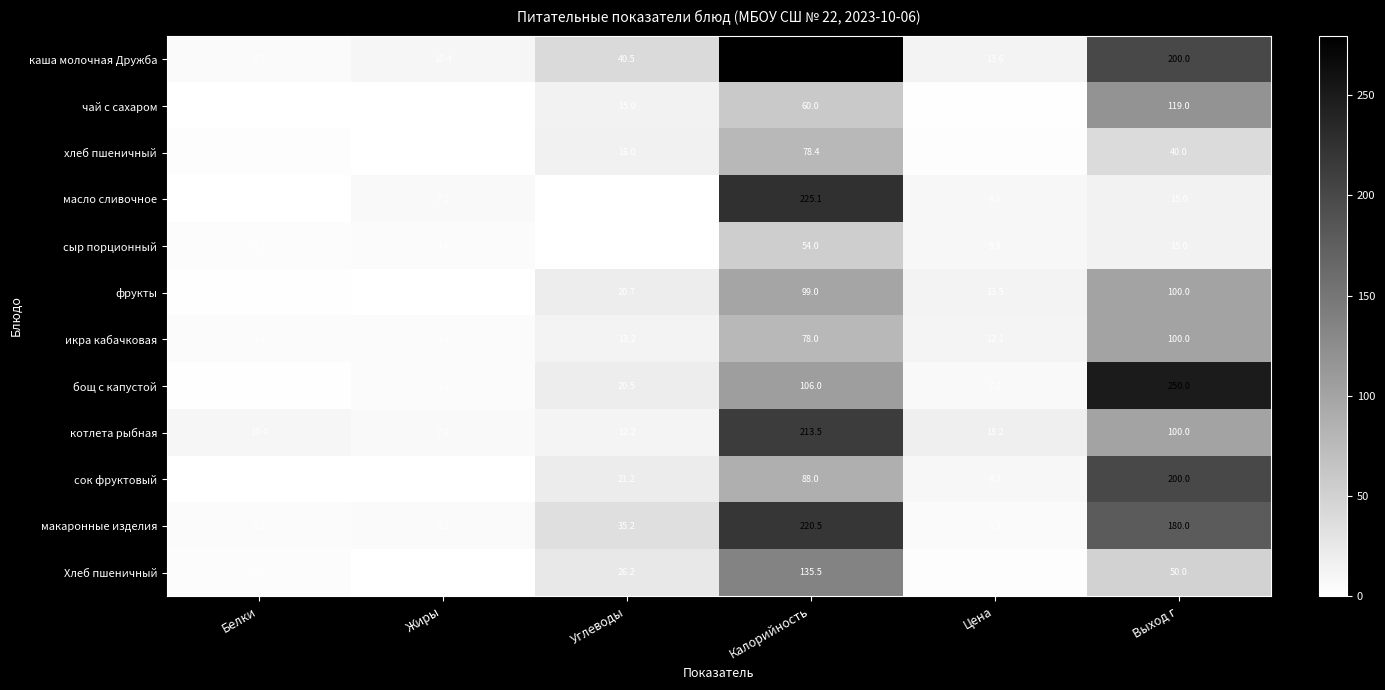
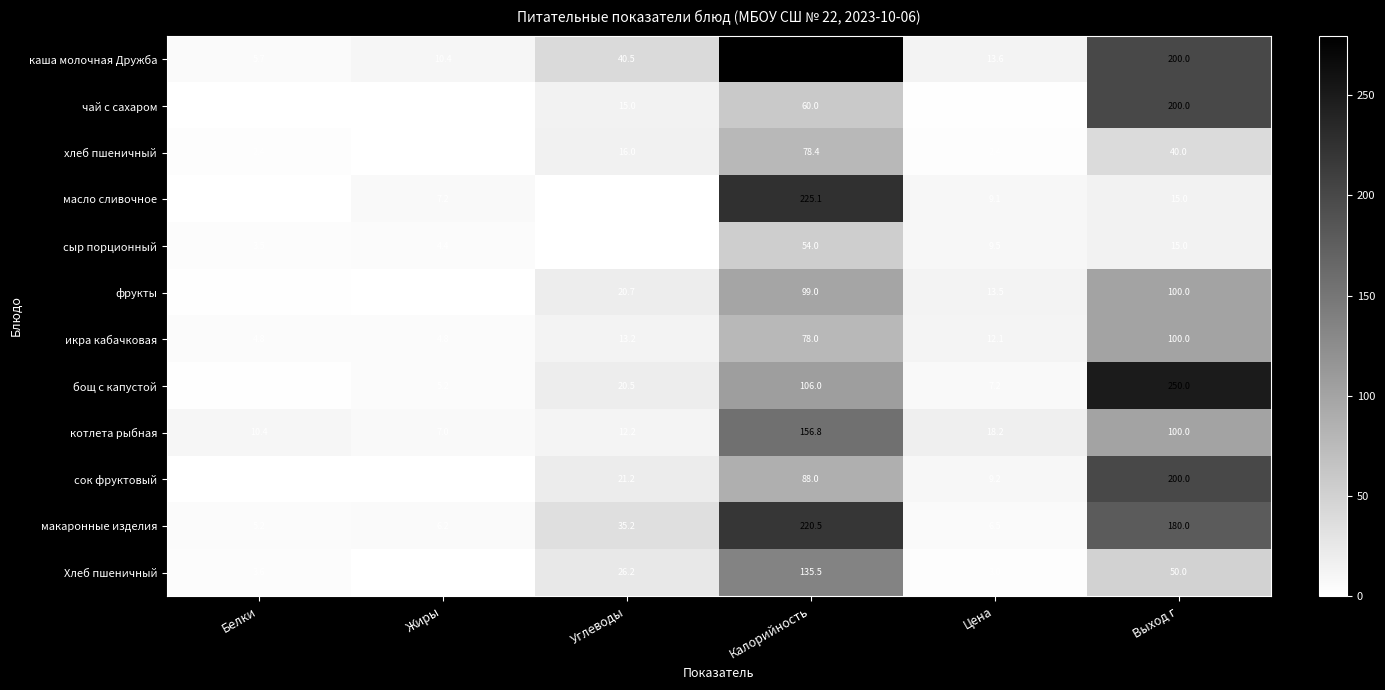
  {
    "каша молочная Дружба": {
      "Выход г": 200.0
    },
    "чай с сахаром": {
      "Калорийность": 60.0,
-     "Выход г": 119.0
+     "Выход г": 200.0
    },
    "хлеб пшеничный": {
      "Калорийность": 78.4
    },
    "масло сливочное": {
      "Калорийность": 225.1
    },
    "сыр порционный": {
      "Калорийность": 54.0
    },
    "фрукты": {
      "Калорийность": 99.0,
      "Выход г": 100.0
    },
    "икра кабачковая": {
      "Калорийность": 78.0,
      "Выход г": 100.0
    },
    "бощ с капустой": {
      "Калорийность": 106.0
    },
    "котлета рыбная": {
-     "Калорийность": 213.5,
+     "Калорийность": 156.8,
      "Выход г": 100.0
    },
    "сок фруктовый": {
      "Калорийность": 88.0,
      "Выход г": 200.0
    },
    "макаронные изделия": {
      "Калорийность": 220.5,
      "Выход г": 180.0
    },
    "Хлеб пшеничный": {
      "Калорийность": 135.5
    }
  }
